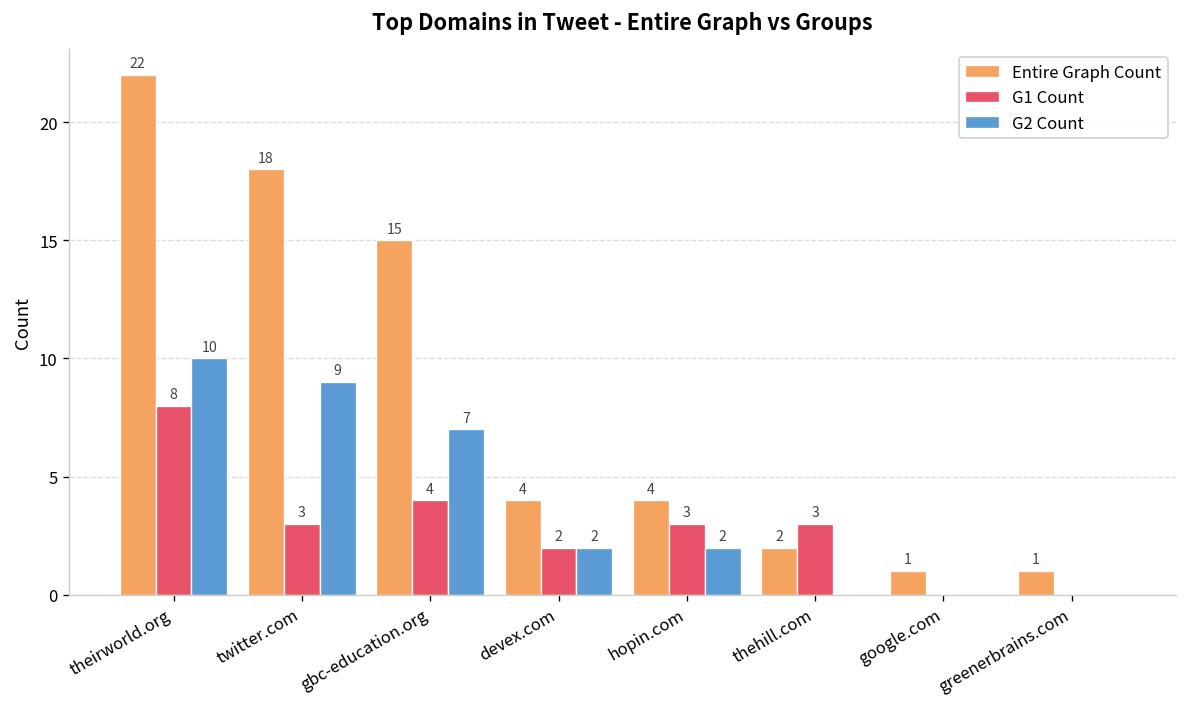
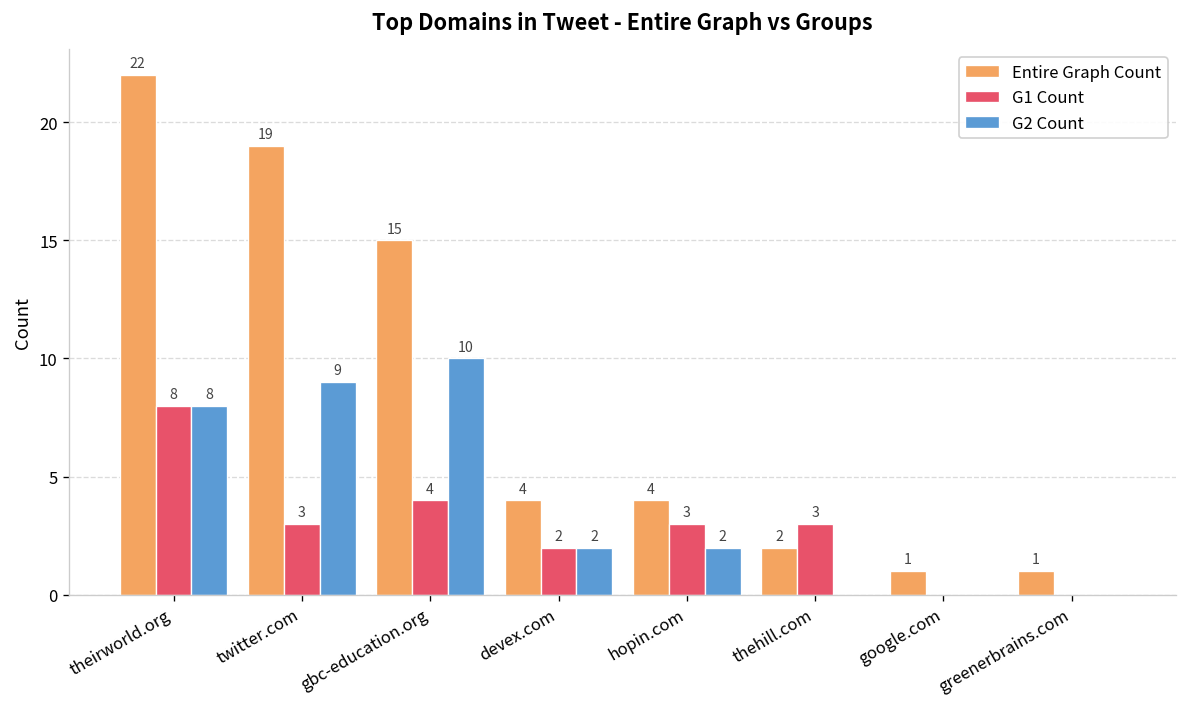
  {
    "Entire Graph Count": {
      "theirworld.org": 22,
-     "twitter.com": 18,
+     "twitter.com": 19,
      "gbc-education.org": 15,
      "devex.com": 4,
      "hopin.com": 4,
      "thehill.com": 2,
      "google.com": 1,
      "greenerbrains.com": 1
    },
    "G1 Count": {
      "theirworld.org": 8,
      "twitter.com": 3,
      "gbc-education.org": 4,
      "devex.com": 2,
      "hopin.com": 3,
      "thehill.com": 3
    },
    "G2 Count": {
-     "theirworld.org": 10,
+     "theirworld.org": 8,
      "twitter.com": 9,
-     "gbc-education.org": 7,
+     "gbc-education.org": 10,
      "devex.com": 2,
      "hopin.com": 2
    }
  }
